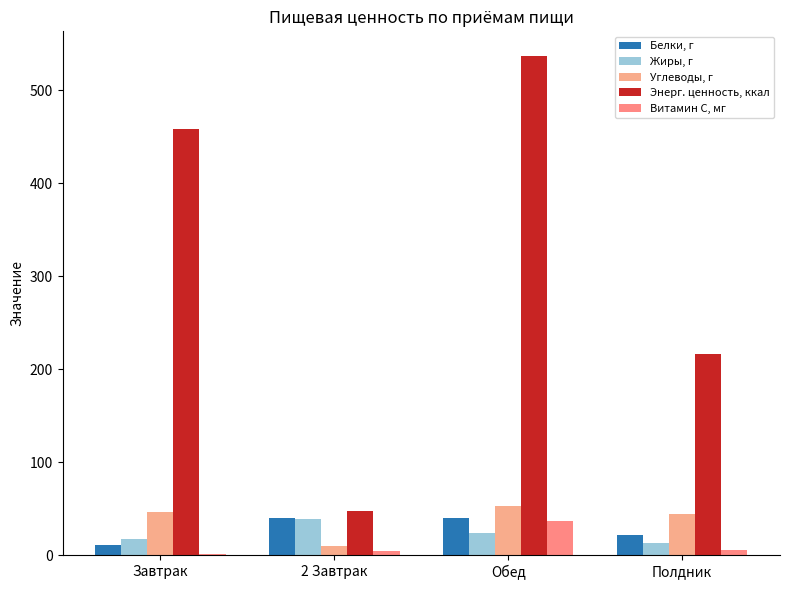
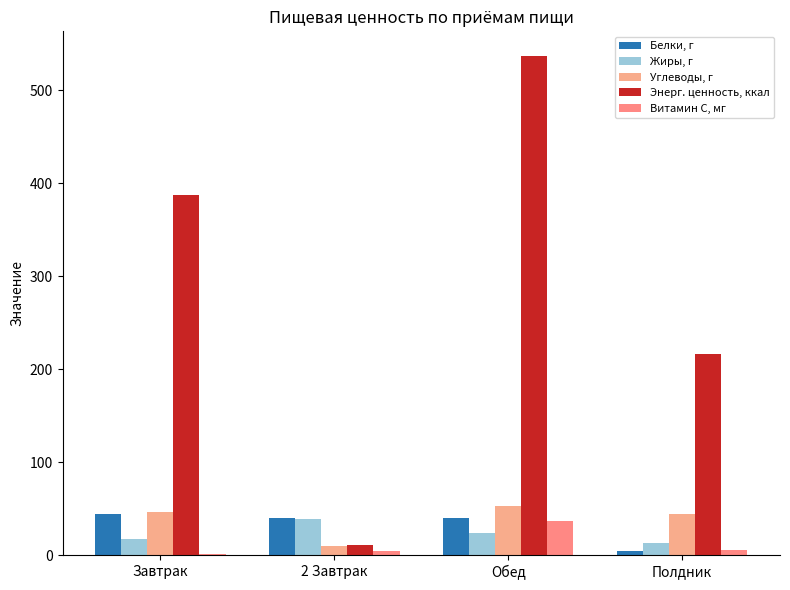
  {
    "Белки, г": {
-     "Завтрак": 10,
+     "Завтрак": 40,
      "2 Завтрак": 40,
      "Обед": 40,
-     "Полдник": 20
+     "Полдник": 0
    },
    "Жиры, г": {
      "Завтрак": 20,
      "2 Завтрак": 40,
      "Обед": 20,
      "Полдник": 10
    },
    "Энерг. ценность, ккал": {
-     "Завтрак": 460,
-     "2 Завтрак": 50,
+     "Завтрак": 390,
+     "2 Завтрак": 10,
      "Обед": 540,
      "Полдник": 220
    }
  }
